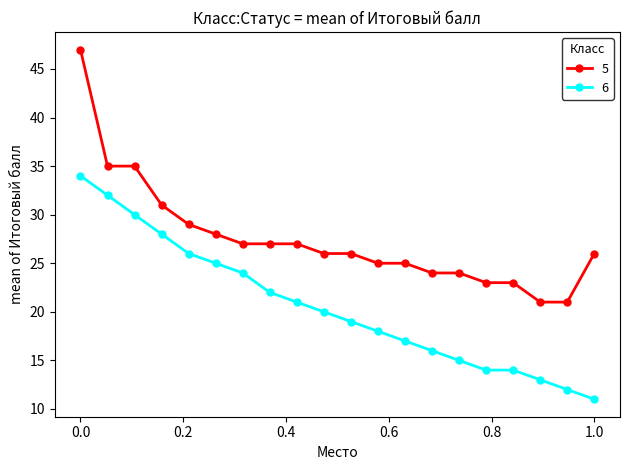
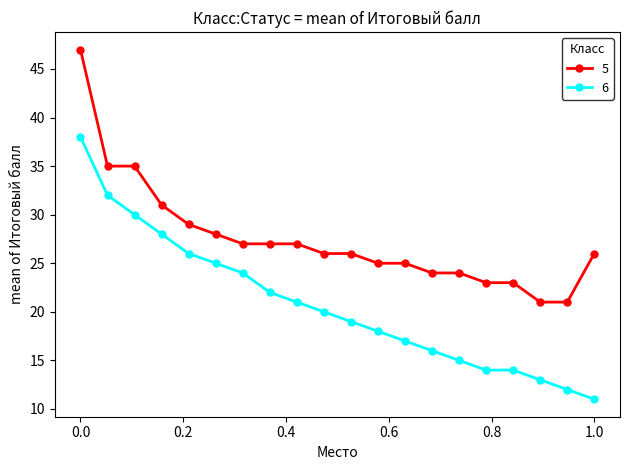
  {
    "5": {
      "0.0": 47,
      "1.0": 26
    },
    "6": {
-     "0.0": 34,
+     "0.0": 38,
      "1.0": 11
    }
  }
